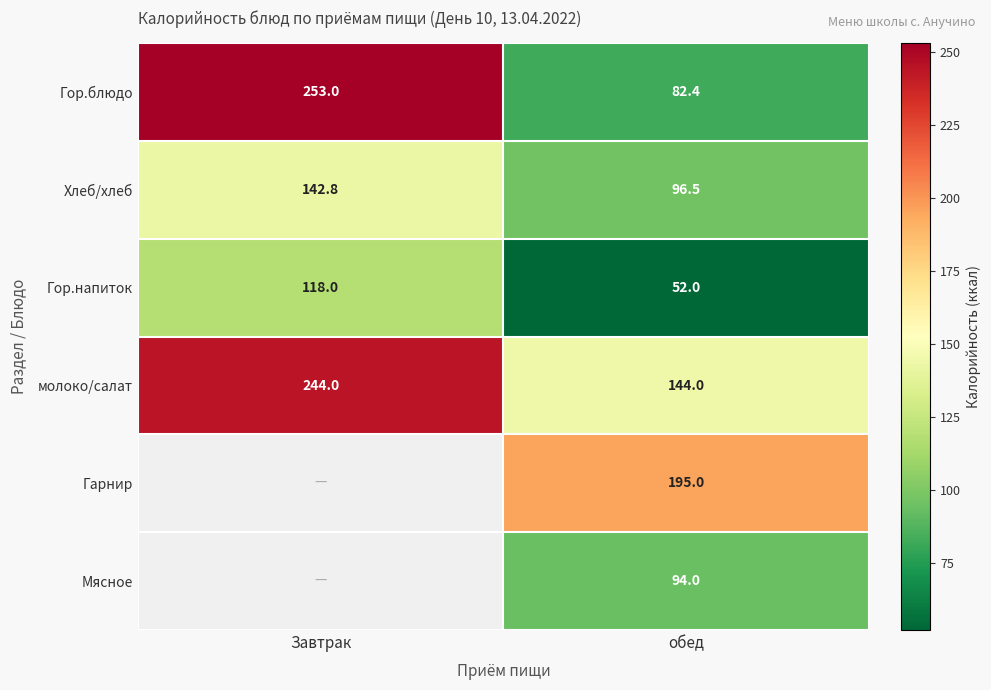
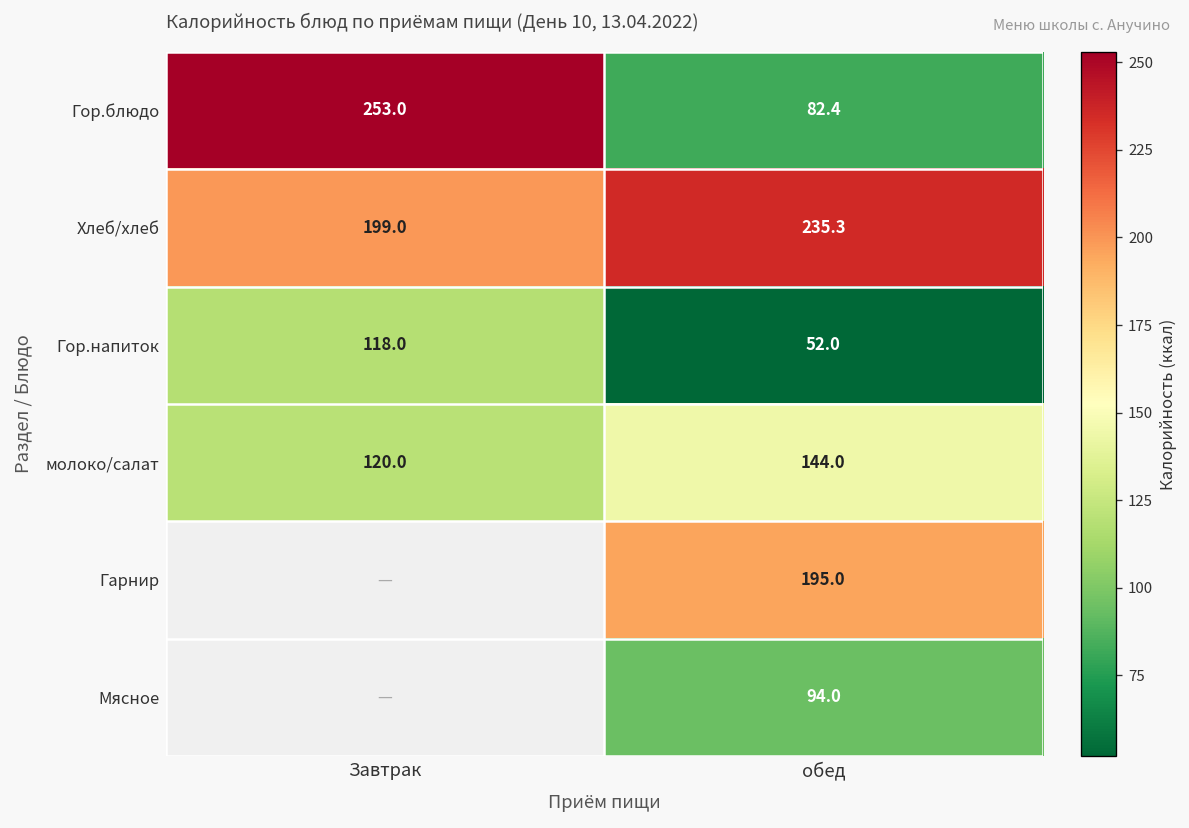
  {
    "Гор.блюдо": {
      "Завтрак": 253.0,
      "обед": 82.4
    },
    "Хлеб/хлеб": {
-     "Завтрак": 142.8,
-     "обед": 96.5
+     "Завтрак": 199.0,
+     "обед": 235.3
    },
    "Гор.напиток": {
      "Завтрак": 118.0,
      "обед": 52.0
    },
    "молоко/салат": {
-     "Завтрак": 244.0,
+     "Завтрак": 120.0,
      "обед": 144.0
    },
    "Гарнир": {
      "обед": 195.0
    },
    "Мясное": {
      "обед": 94.0
    }
  }
